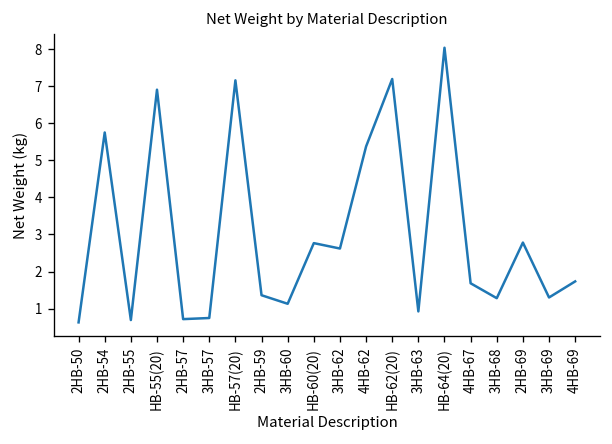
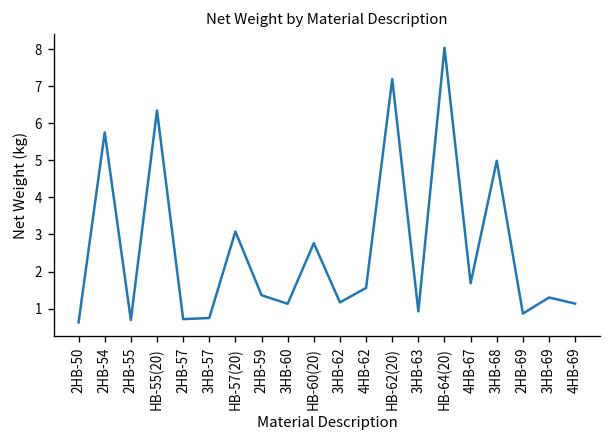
  {
    "2HB-50": 0.6,
    "2HB-54": 5.8,
    "2HB-55": 0.7,
-   "HB-55(20)": 6.9,
+   "HB-55(20)": 6.3,
    "2HB-57": 0.7,
    "3HB-57": 0.7,
-   "HB-57(20)": 7.2,
+   "HB-57(20)": 3.1,
    "2HB-59": 1.4,
    "3HB-60": 1.1,
    "HB-60(20)": 2.8,
-   "3HB-62": 2.6,
-   "4HB-62": 5.4,
+   "3HB-62": 1.2,
+   "4HB-62": 1.6,
    "HB-62(20)": 7.2,
    "3HB-63": 0.9,
    "HB-64(20)": 8.0,
    "4HB-67": 1.7,
-   "3HB-68": 1.3,
-   "2HB-69": 2.8,
+   "3HB-68": 5.0,
+   "2HB-69": 0.9,
    "3HB-69": 1.3,
-   "4HB-69": 1.7
+   "4HB-69": 1.1
  }
